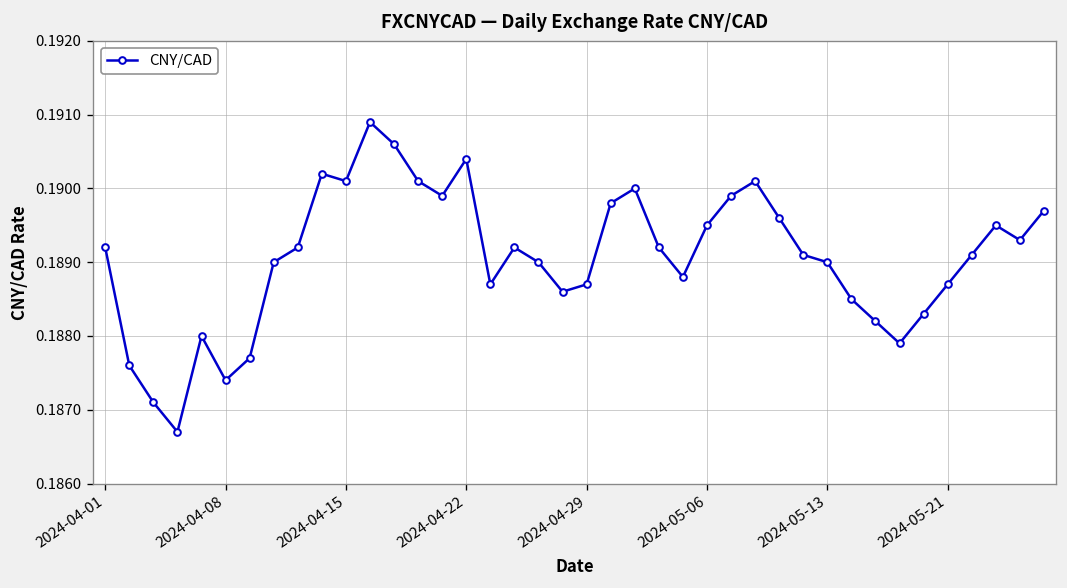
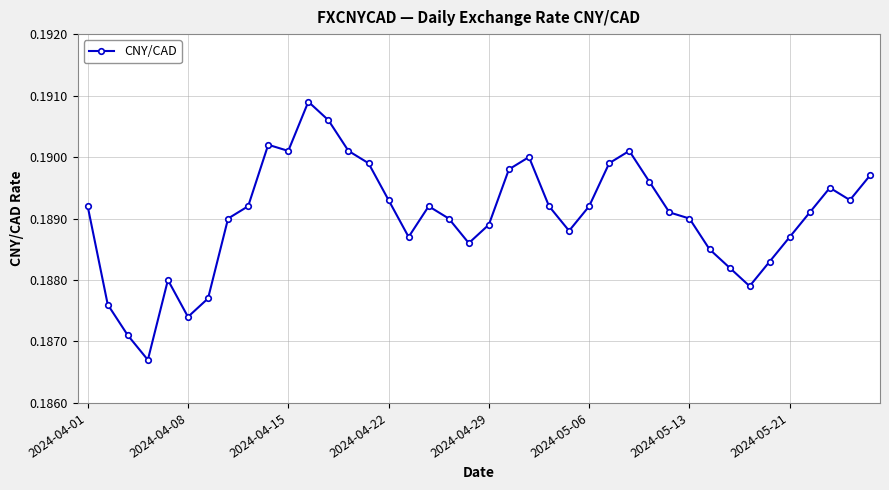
  {
    "2024-04-01": 0.1892,
    "2024-04-08": 0.1874,
    "2024-04-15": 0.1901,
-   "2024-04-22": 0.1904,
-   "2024-04-29": 0.1887,
-   "2024-05-06": 0.1895,
+   "2024-04-22": 0.1893,
+   "2024-04-29": 0.1889,
+   "2024-05-06": 0.1892,
    "2024-05-13": 0.1890,
    "2024-05-21": 0.1887
  }
